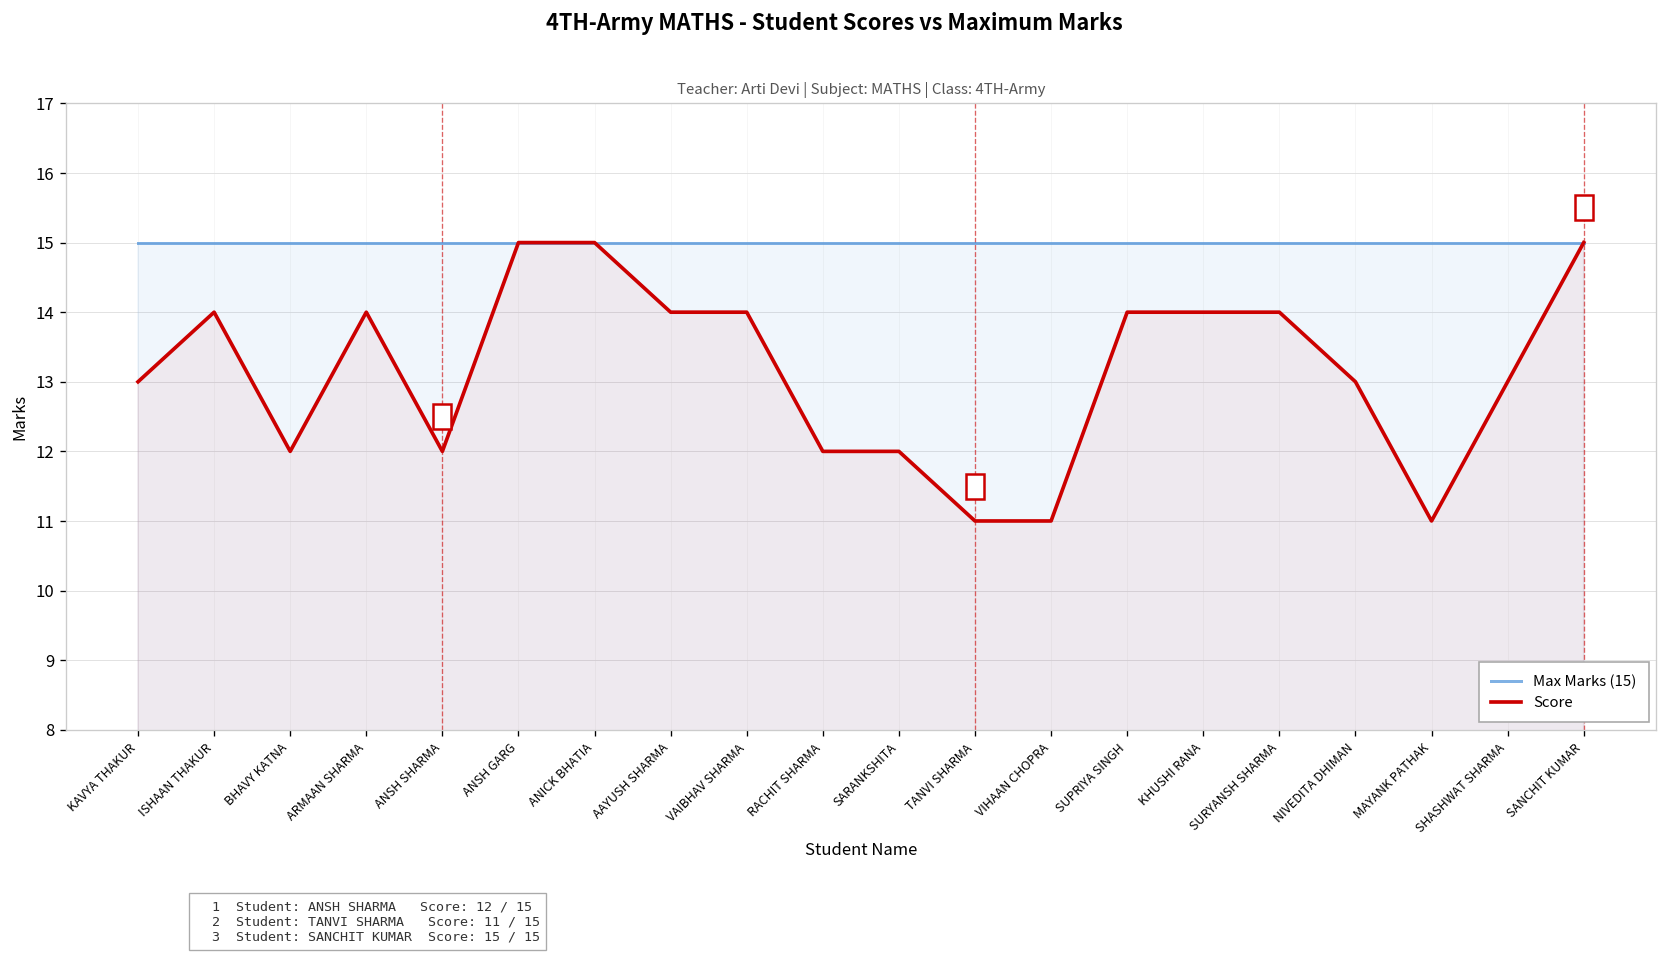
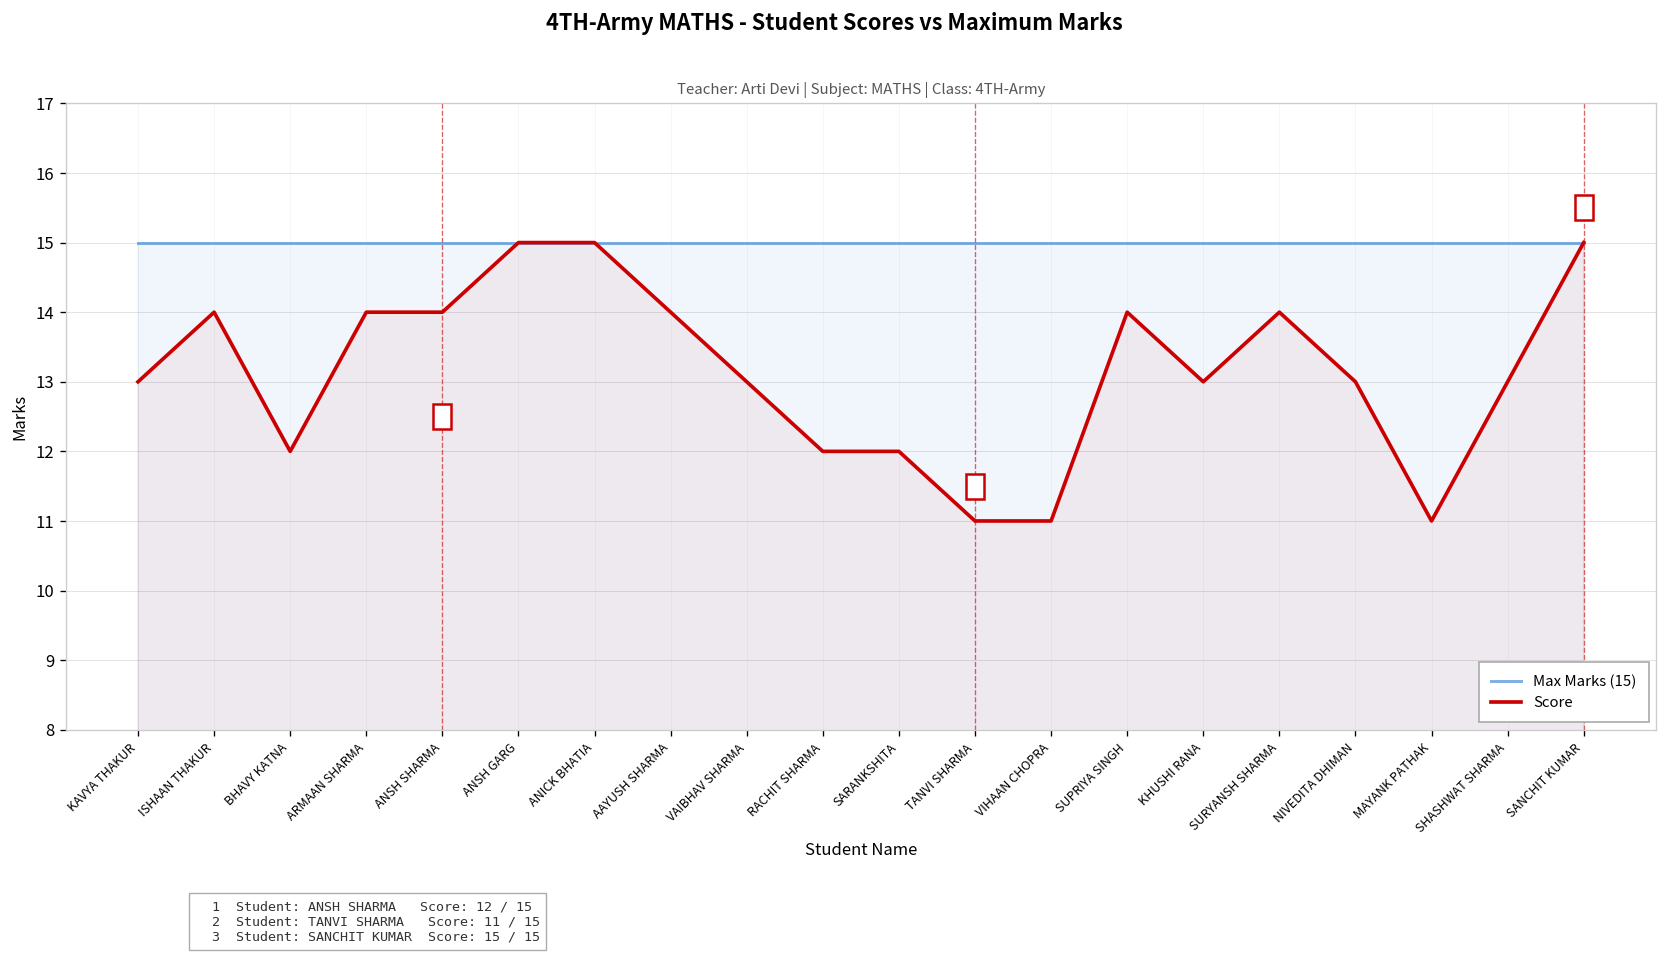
  {
    "Max Marks (15)": {
      "KAVYA THAKUR": 15,
      "ISHAAN THAKUR": 15,
      "BHAVY KATNA": 15,
      "ARMAAN SHARMA": 15,
      "ANSH SHARMA": 15,
      "AAYUSH SHARMA": 15,
      "VAIBHAV SHARMA": 15,
      "RACHIT SHARMA": 15,
      "SARANKSHITA": 15,
      "TANVI SHARMA": 15,
      "VIHAAN CHOPRA": 15,
      "SUPRIYA SINGH": 15,
      "KHUSHI RANA": 15,
      "SURYANSH SHARMA": 15,
      "NIVEDITA DHIMAN": 15,
      "MAYANK PATHAK": 15,
      "SHASHWAT SHARMA": 15
    },
    "Score": {
      "KAVYA THAKUR": 13,
      "ISHAAN THAKUR": 14,
      "BHAVY KATNA": 12,
      "ARMAAN SHARMA": 14,
-     "ANSH SHARMA": 12,
+     "ANSH SHARMA": 14,
      "AAYUSH SHARMA": 14,
-     "VAIBHAV SHARMA": 14,
+     "VAIBHAV SHARMA": 13,
      "RACHIT SHARMA": 12,
      "SARANKSHITA": 12,
      "TANVI SHARMA": 11,
      "VIHAAN CHOPRA": 11,
      "SUPRIYA SINGH": 14,
-     "KHUSHI RANA": 14,
+     "KHUSHI RANA": 13,
      "SURYANSH SHARMA": 14,
      "NIVEDITA DHIMAN": 13,
      "MAYANK PATHAK": 11,
      "SHASHWAT SHARMA": 13
    }
  }
